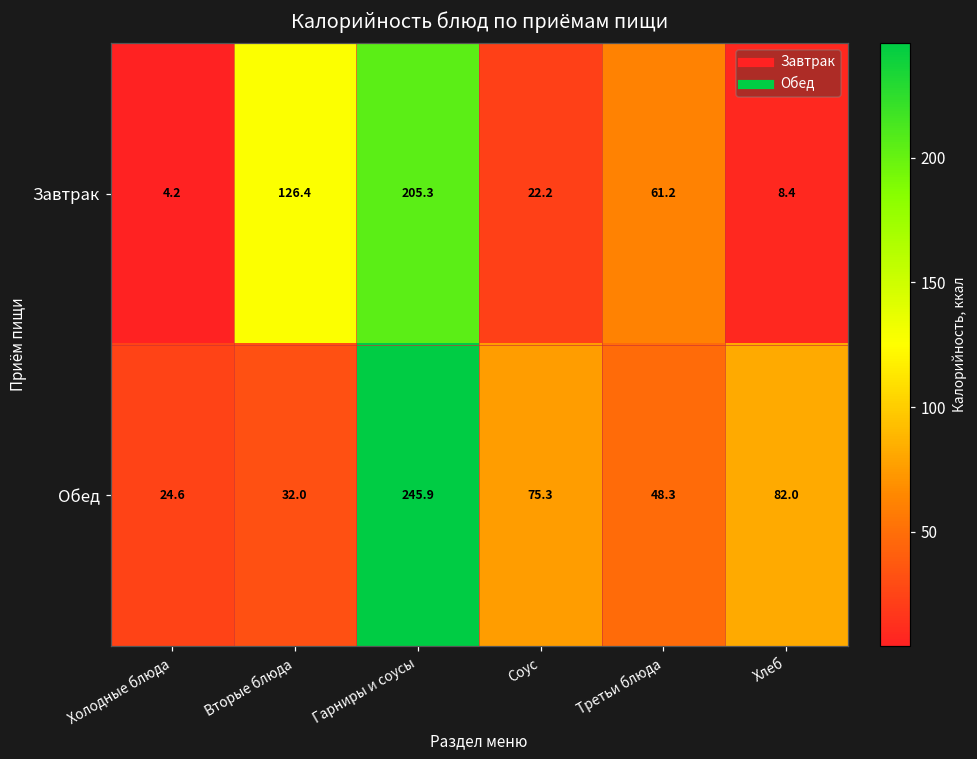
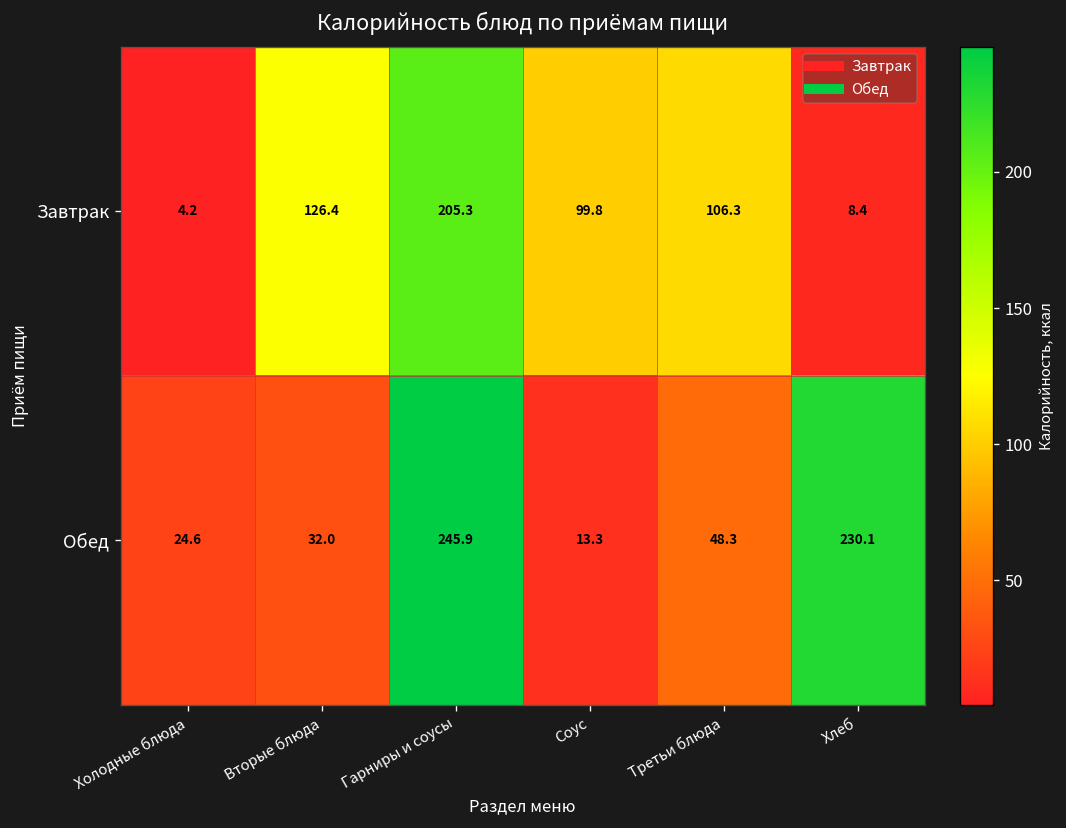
  {
    "Завтрак": {
      "Холодные блюда": 4.2,
      "Вторые блюда": 126.4,
      "Гарниры и соусы": 205.3,
-     "Соус": 22.2,
-     "Третьи блюда": 61.2,
+     "Соус": 99.8,
+     "Третьи блюда": 106.3,
      "Хлеб": 8.4
    },
    "Обед": {
      "Холодные блюда": 24.6,
      "Вторые блюда": 32.0,
      "Гарниры и соусы": 245.9,
-     "Соус": 75.3,
+     "Соус": 13.3,
      "Третьи блюда": 48.3,
-     "Хлеб": 82.0
+     "Хлеб": 230.1
    }
  }
